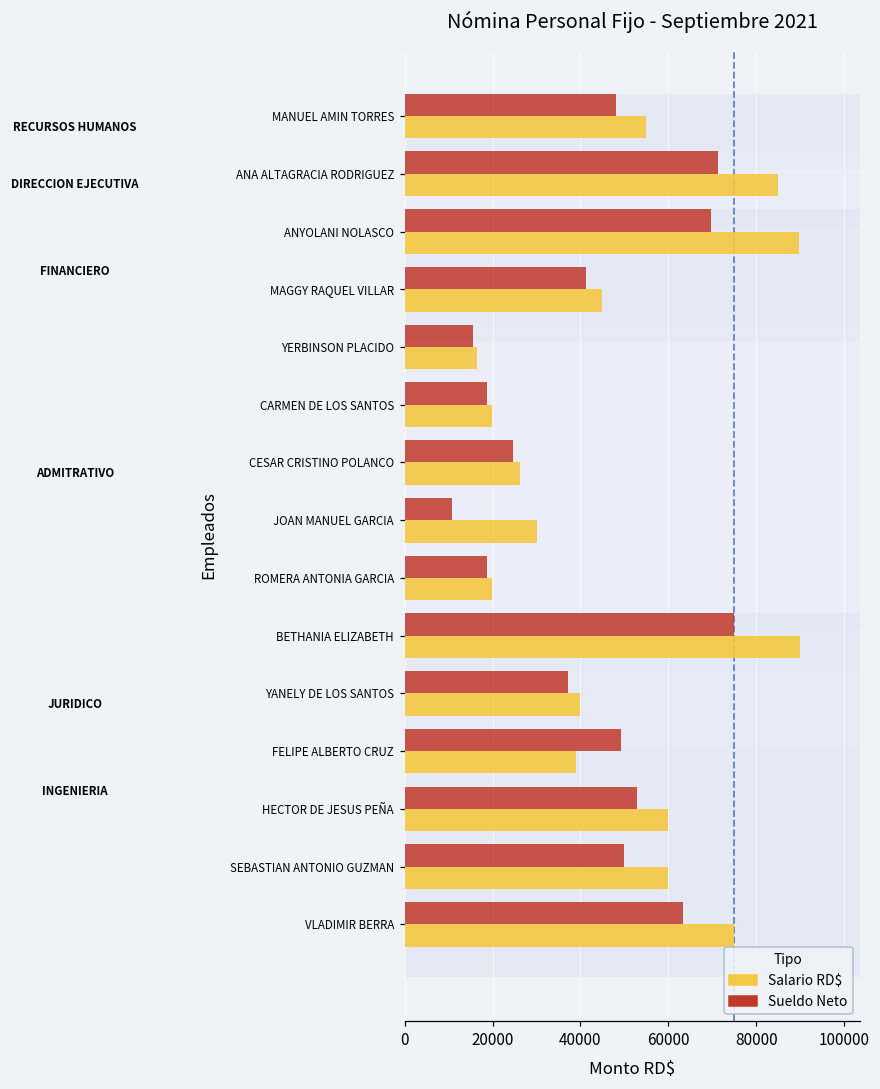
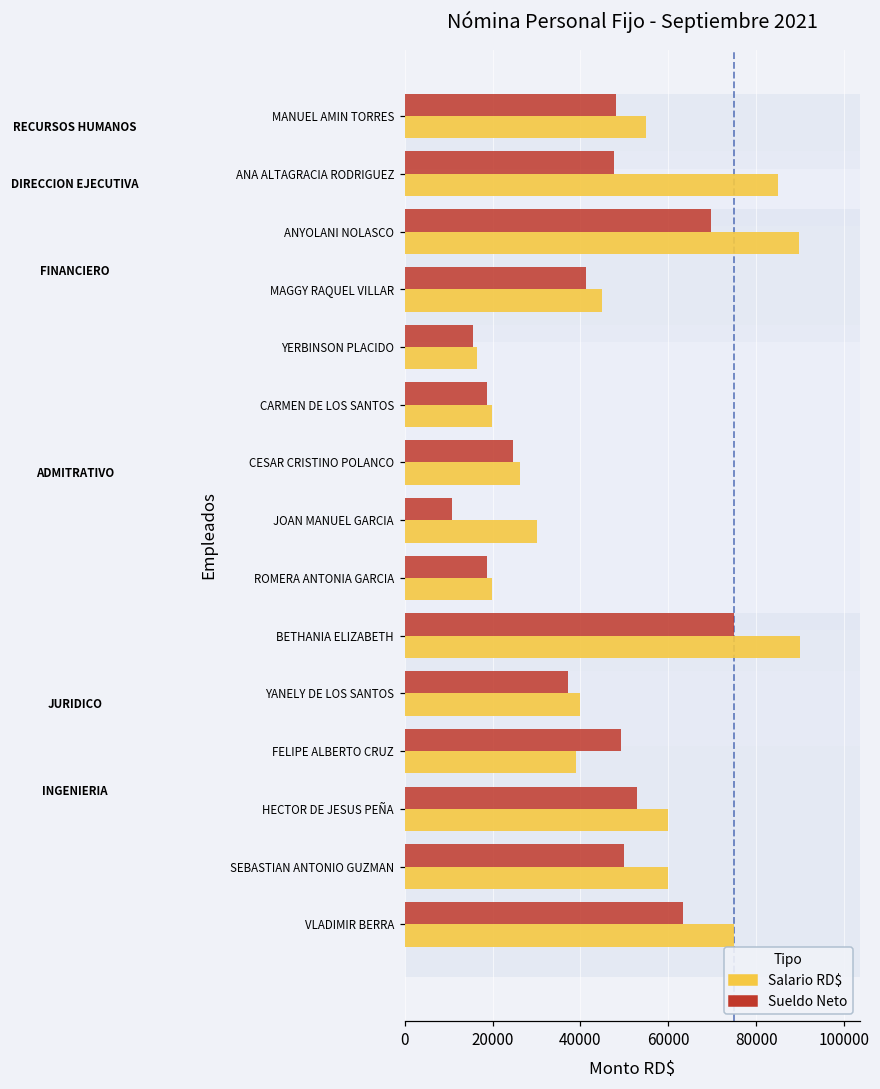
  {
    "Salario RD$": {
      "MANUEL AMIN TORRES": 55000,
      "ANA ALTAGRACIA RODRIGUEZ": 85000,
      "ANYOLANI NOLASCO": 90000,
      "MAGGY RAQUEL VILLAR": 45000,
      "YERBINSON PLACIDO": 17000,
      "CARMEN DE LOS SANTOS": 20000,
      "CESAR CRISTINO POLANCO": 26000,
      "JOAN MANUEL GARCIA": 30000,
      "ROMERA ANTONIA GARCIA": 20000,
      "BETHANIA ELIZABETH": 90000,
      "YANELY DE LOS SANTOS": 40000,
      "FELIPE ALBERTO CRUZ": 39000,
      "HECTOR DE JESUS PEÑA": 60000,
      "SEBASTIAN ANTONIO GUZMAN": 60000,
      "VLADIMIR BERRA": 75000
    },
    "Sueldo Neto": {
      "MANUEL AMIN TORRES": 48000,
-     "ANA ALTAGRACIA RODRIGUEZ": 71000,
+     "ANA ALTAGRACIA RODRIGUEZ": 48000,
      "ANYOLANI NOLASCO": 70000,
      "MAGGY RAQUEL VILLAR": 41000,
      "YERBINSON PLACIDO": 16000,
      "CARMEN DE LOS SANTOS": 19000,
      "CESAR CRISTINO POLANCO": 25000,
      "JOAN MANUEL GARCIA": 11000,
      "ROMERA ANTONIA GARCIA": 19000,
      "BETHANIA ELIZABETH": 75000,
      "YANELY DE LOS SANTOS": 37000,
      "FELIPE ALBERTO CRUZ": 49000,
      "HECTOR DE JESUS PEÑA": 53000,
      "SEBASTIAN ANTONIO GUZMAN": 50000,
      "VLADIMIR BERRA": 63000
    }
  }
